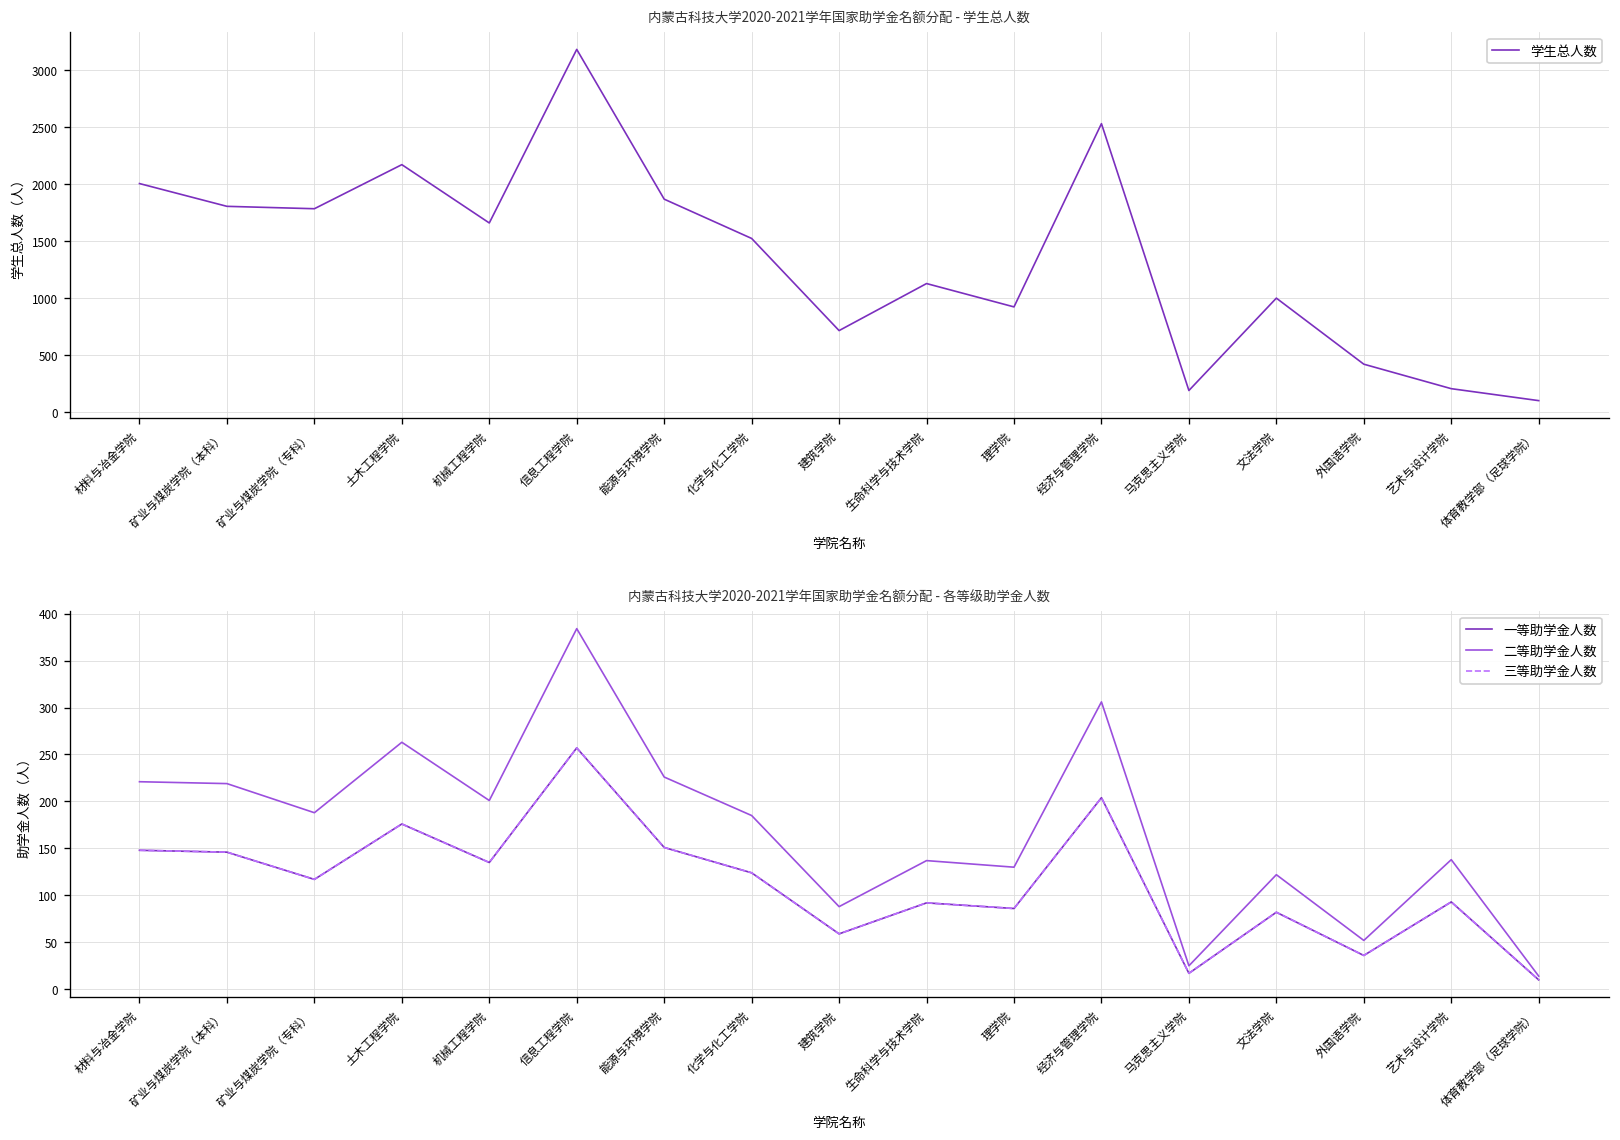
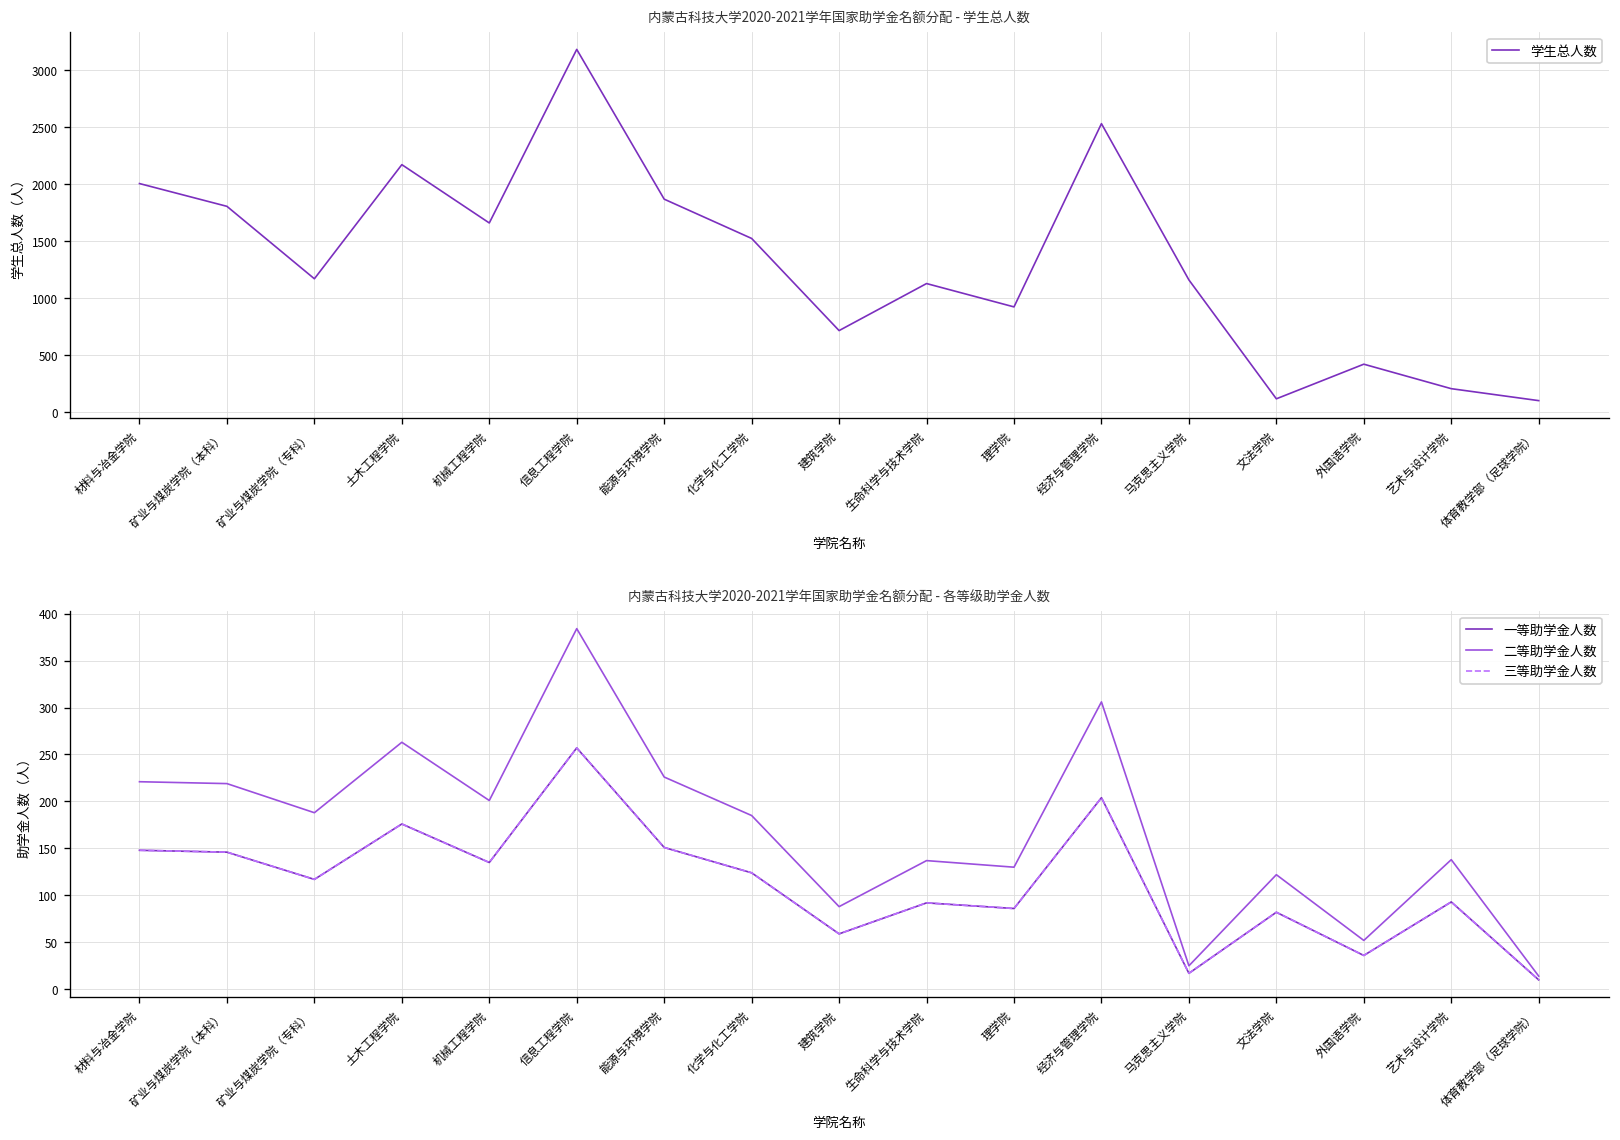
  {
    "内蒙古科技大学2020-2021学年国家助学金名额分配 - 学生总人数": {
      "材料与冶金学院": 2000,
      "矿业与煤炭学院（本科）": 1800,
-     "矿业与煤炭学院（专科）": 1800,
+     "矿业与煤炭学院（专科）": 1200,
      "土木工程学院": 2200,
      "机械工程学院": 1700,
      "信息工程学院": 3200,
      "能源与环境学院": 1900,
      "化学与化工学院": 1500,
      "建筑学院": 700,
      "生命科学与技术学院": 1100,
      "理学院": 900,
      "经济与管理学院": 2500,
-     "马克思主义学院": 200,
-     "文法学院": 1000,
+     "马克思主义学院": 1200,
+     "文法学院": 100,
      "外国语学院": 400,
      "艺术与设计学院": 200,
      "体育教学部（足球学院）": 100
    }
  }
